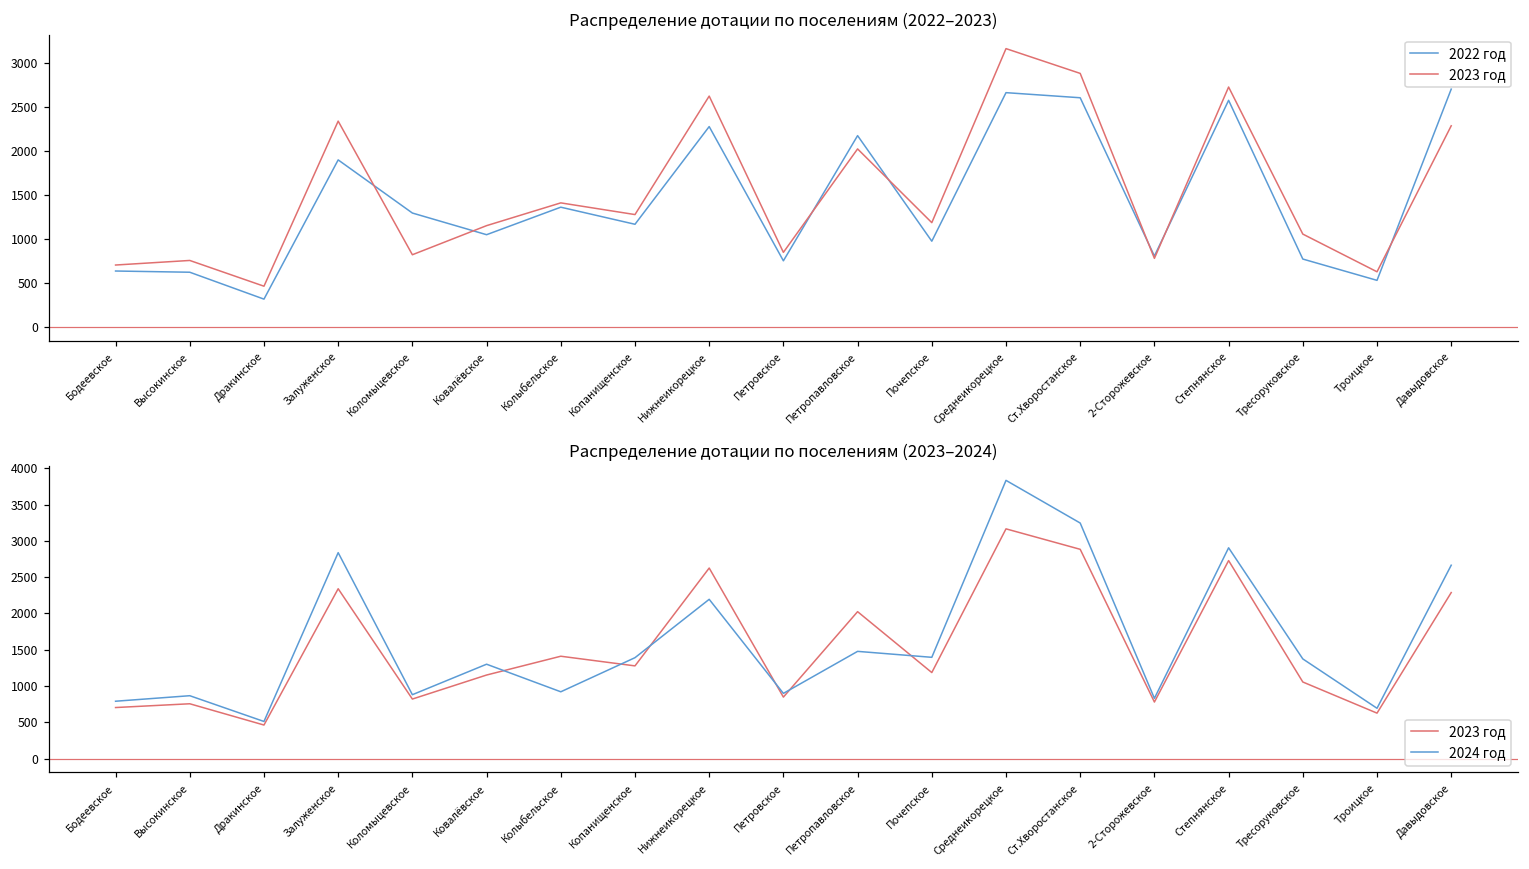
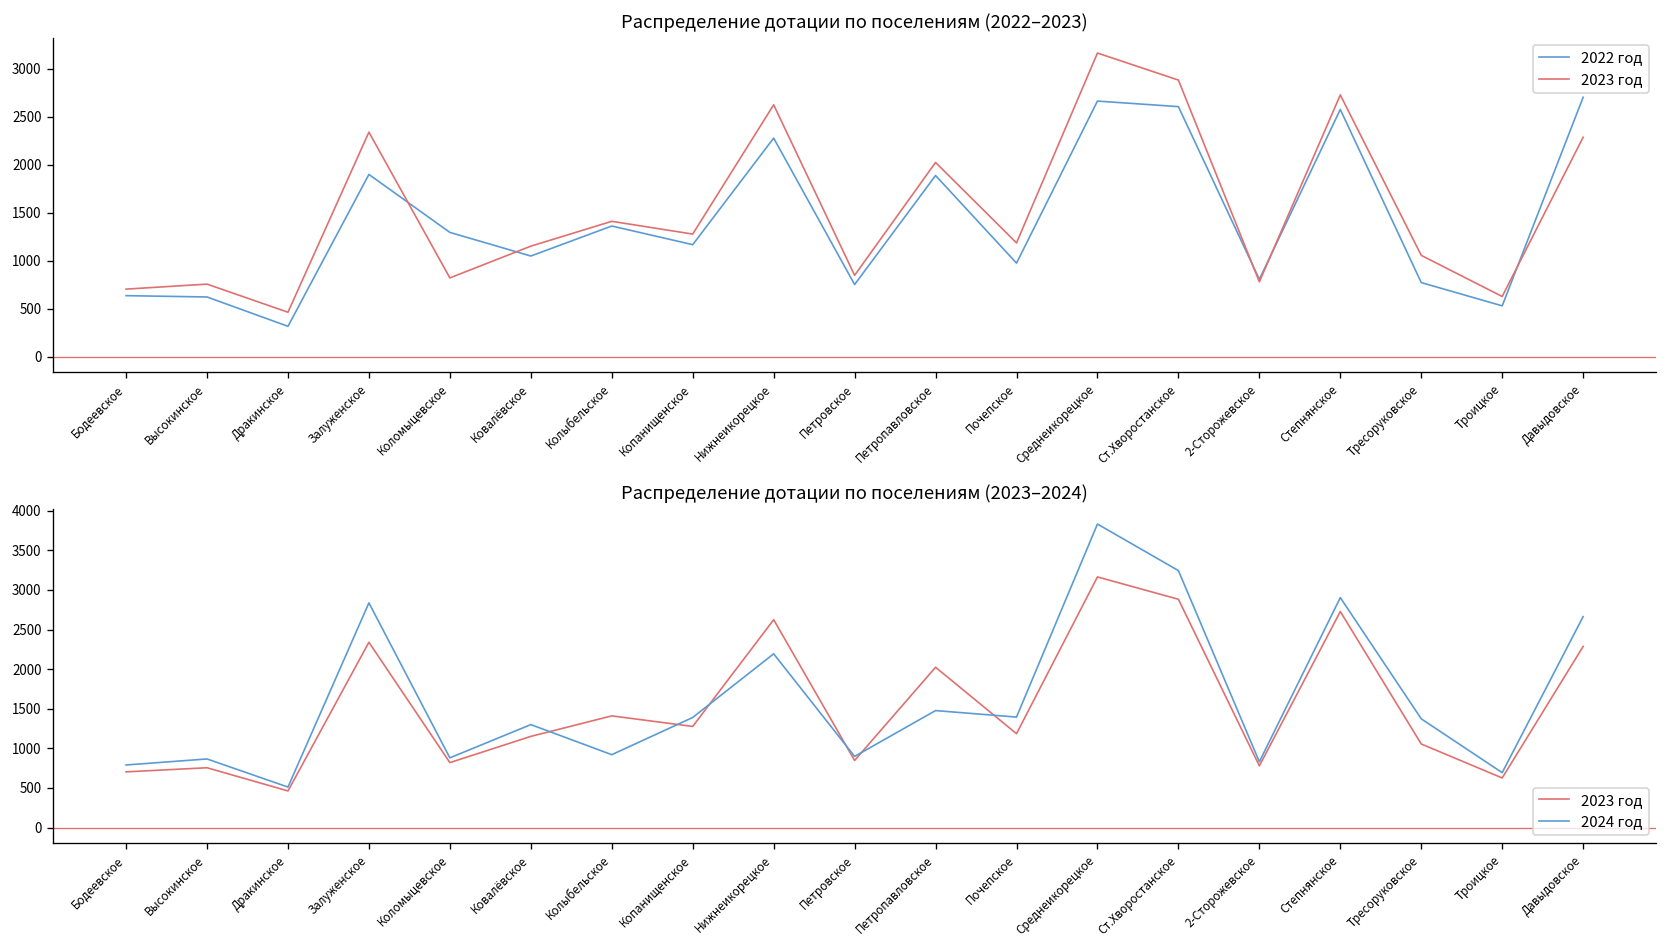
  {
    "Распределение дотации по поселениям (2022–2023)": {
      "2022 год": {
        "Бодеевское": 600,
        "Высокинское": 600,
        "Дракинское": 300,
        "Залуженское": 1900,
        "Коломыцевское": 1300,
        "Ковалёвское": 1000,
        "Колыбельское": 1400,
        "Копанищенское": 1200,
        "Нижнеикорецкое": 2300,
        "Петровское": 800,
-       "Петропавловское": 2200,
+       "Петропавловское": 1900,
        "Почепское": 1000,
        "Среднеикорецкое": 2700,
        "Ст.Хворостанское": 2600,
        "Степнянское": 2600,
        "Тресоруковское": 800,
        "Троицкое": 500,
        "Давыдовское": 2700
      },
      "2023 год": {
        "Бодеевское": 700,
        "Высокинское": 800,
        "Дракинское": 500,
        "Залуженское": 2300,
        "Коломыцевское": 800,
        "Ковалёвское": 1200,
        "Колыбельское": 1400,
        "Копанищенское": 1300,
        "Нижнеикорецкое": 2600,
        "Петровское": 800,
        "Петропавловское": 2000,
        "Почепское": 1200,
        "Среднеикорецкое": 3200,
        "Ст.Хворостанское": 2900,
        "Степнянское": 2700,
        "Тресоруковское": 1100,
        "Троицкое": 600,
        "Давыдовское": 2300
      }
    },
    "Распределение дотации по поселениям (2023–2024)": {
      "2023 год": {
        "Бодеевское": 700,
        "Высокинское": 800,
        "Дракинское": 500,
        "Залуженское": 2300,
        "Коломыцевское": 800,
        "Ковалёвское": 1200,
        "Колыбельское": 1400,
        "Копанищенское": 1300,
        "Нижнеикорецкое": 2600,
        "Петровское": 800,
        "Петропавловское": 2000,
        "Почепское": 1200,
        "Среднеикорецкое": 3200,
        "Ст.Хворостанское": 2900,
        "2-Сторожевское": 800,
        "Степнянское": 2700,
        "Тресоруковское": 1100,
        "Троицкое": 600,
        "Давыдовское": 2300
      },
      "2024 год": {
        "Бодеевское": 800,
        "Высокинское": 900,
        "Дракинское": 500,
        "Залуженское": 2800,
        "Коломыцевское": 900,
        "Ковалёвское": 1300,
        "Колыбельское": 900,
        "Копанищенское": 1400,
        "Нижнеикорецкое": 2200,
        "Петровское": 900,
        "Петропавловское": 1500,
        "Почепское": 1400,
        "Среднеикорецкое": 3800,
        "Ст.Хворостанское": 3200,
        "2-Сторожевское": 800,
        "Степнянское": 2900,
        "Тресоруковское": 1400,
        "Троицкое": 700,
        "Давыдовское": 2700
      }
    }
  }
